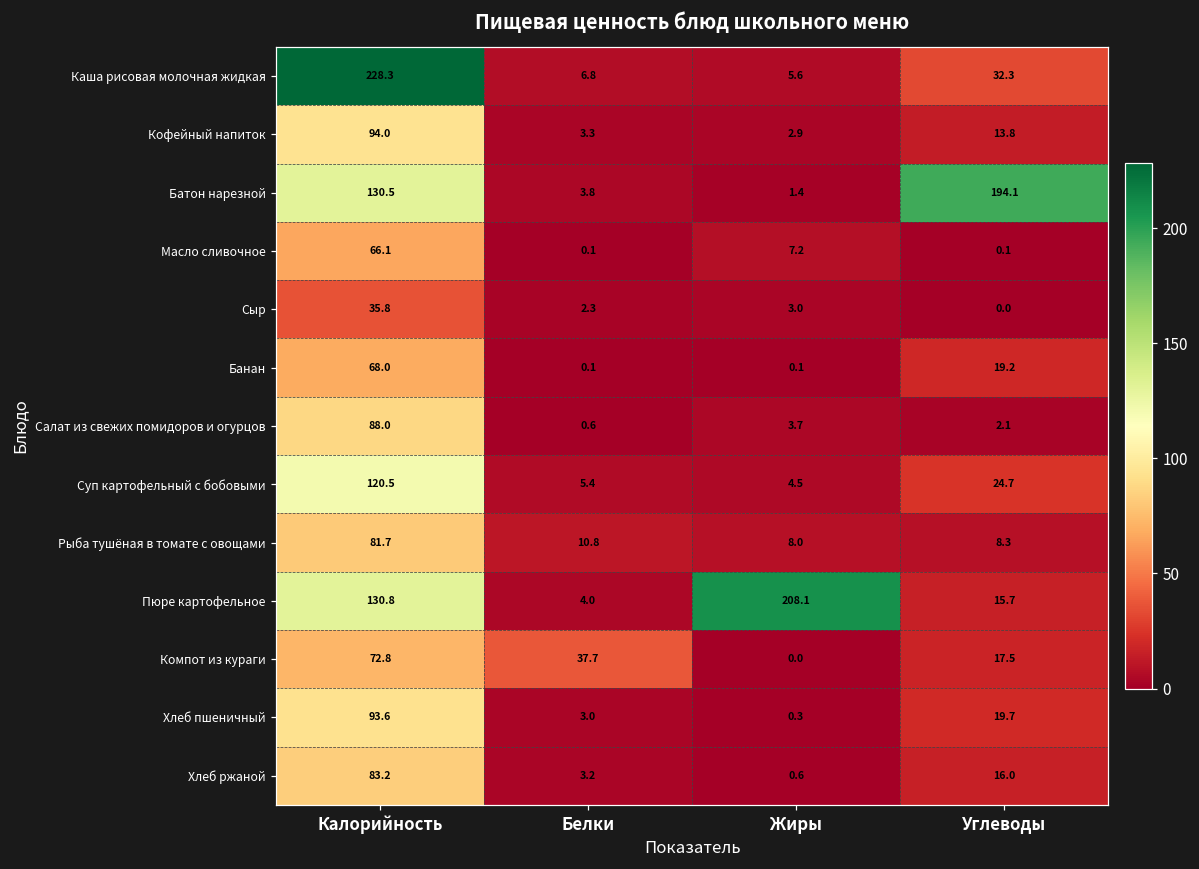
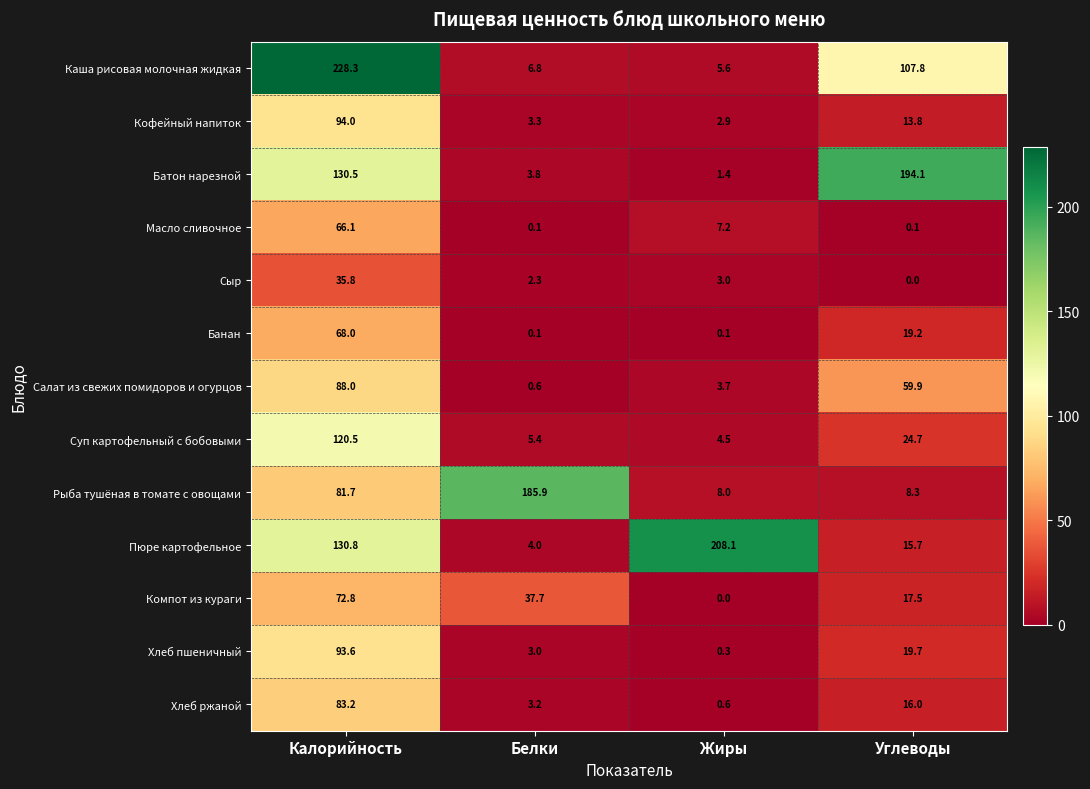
  {
    "Каша рисовая молочная жидкая": {
      "Калорийность": 228.3,
      "Белки": 6.8,
      "Жиры": 5.6,
-     "Углеводы": 32.3
+     "Углеводы": 107.8
    },
    "Кофейный напиток": {
      "Калорийность": 94.0,
      "Белки": 3.3,
      "Жиры": 2.9,
      "Углеводы": 13.8
    },
    "Батон нарезной": {
      "Калорийность": 130.5,
      "Белки": 3.8,
      "Жиры": 1.4,
      "Углеводы": 194.1
    },
    "Масло сливочное": {
      "Калорийность": 66.1,
      "Белки": 0.1,
      "Жиры": 7.2,
      "Углеводы": 0.1
    },
    "Сыр": {
      "Калорийность": 35.8,
      "Белки": 2.3,
      "Жиры": 3.0,
      "Углеводы": 0.0
    },
    "Банан": {
      "Калорийность": 68.0,
      "Белки": 0.1,
      "Жиры": 0.1,
      "Углеводы": 19.2
    },
    "Салат из свежих помидоров и огурцов": {
      "Калорийность": 88.0,
      "Белки": 0.6,
      "Жиры": 3.7,
-     "Углеводы": 2.1
+     "Углеводы": 59.9
    },
    "Суп картофельный с бобовыми": {
      "Калорийность": 120.5,
      "Белки": 5.4,
      "Жиры": 4.5,
      "Углеводы": 24.7
    },
    "Рыба тушёная в томате с овощами": {
      "Калорийность": 81.7,
-     "Белки": 10.8,
+     "Белки": 185.9,
      "Жиры": 8.0,
      "Углеводы": 8.3
    },
    "Пюре картофельное": {
      "Калорийность": 130.8,
      "Белки": 4.0,
      "Жиры": 208.1,
      "Углеводы": 15.7
    },
    "Компот из кураги": {
      "Калорийность": 72.8,
      "Белки": 37.7,
      "Жиры": 0.0,
      "Углеводы": 17.5
    },
    "Хлеб пшеничный": {
      "Калорийность": 93.6,
      "Белки": 3.0,
      "Жиры": 0.3,
      "Углеводы": 19.7
    },
    "Хлеб ржаной": {
      "Калорийность": 83.2,
      "Белки": 3.2,
      "Жиры": 0.6,
      "Углеводы": 16.0
    }
  }
